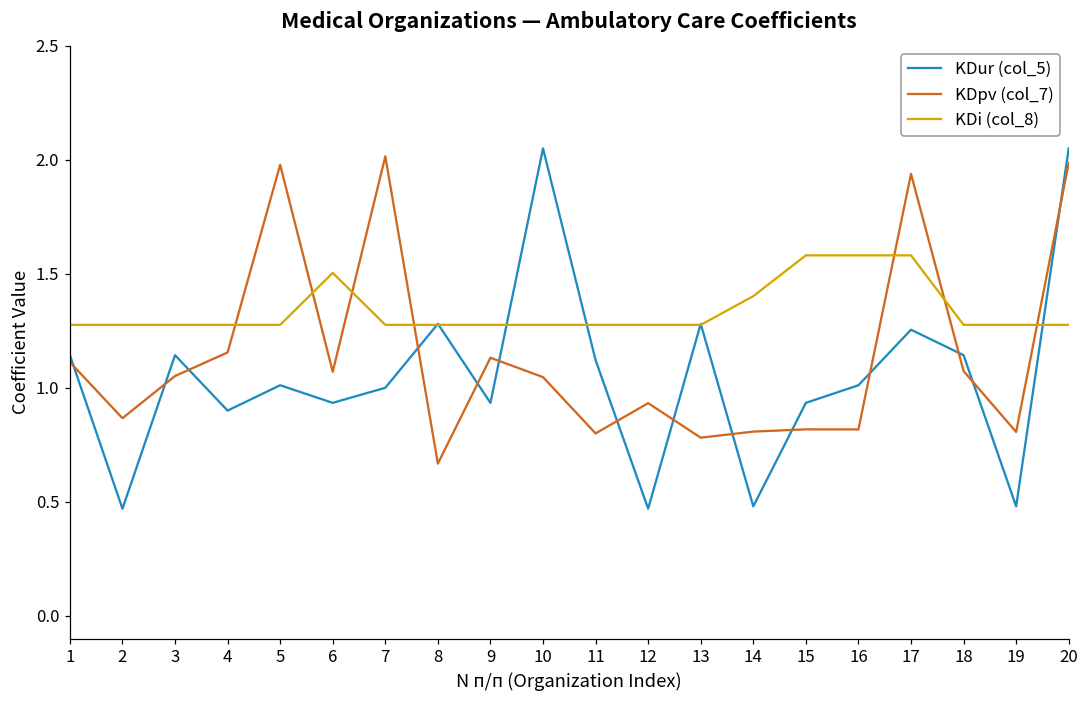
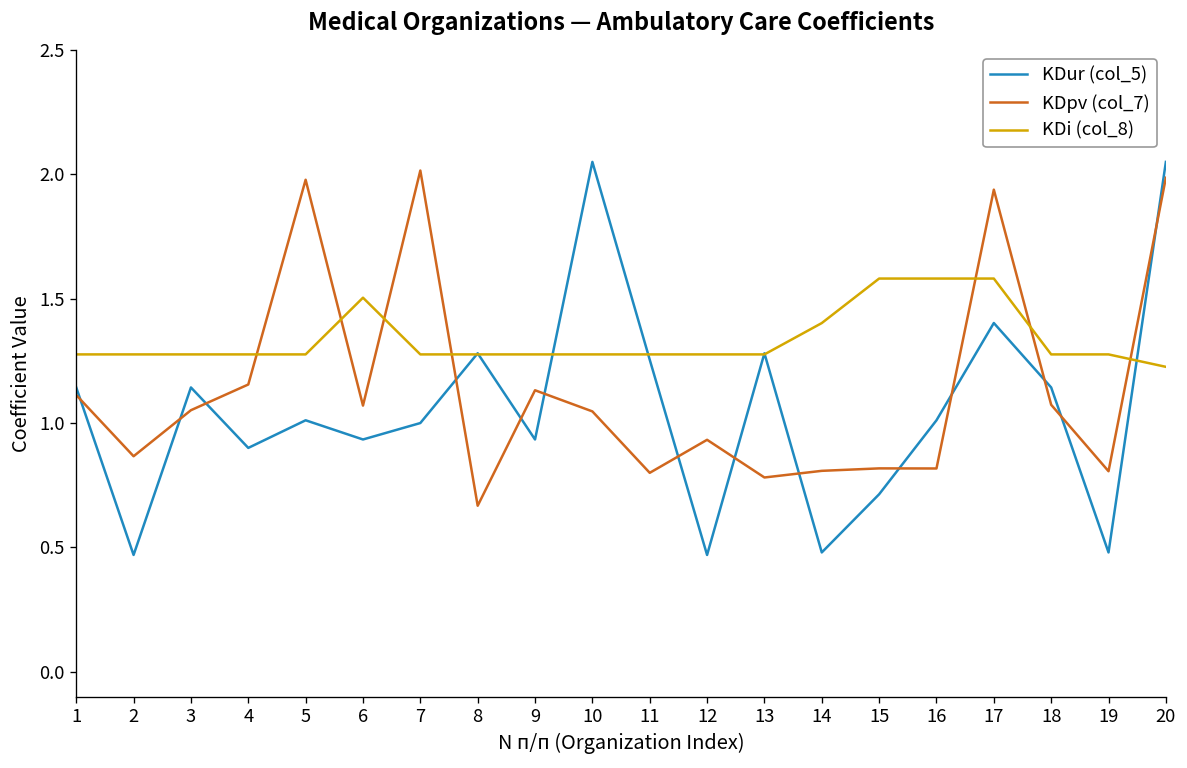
  {
    "KDur (col_5)": {
      "1": 1.14,
      "2": 0.47,
      "3": 1.14,
      "4": 0.90,
      "5": 1.01,
      "6": 0.93,
      "7": 1.00,
      "9": 0.93,
      "10": 2.05,
-     "11": 1.12,
+     "11": 1.25,
      "12": 0.47,
      "14": 0.48,
-     "15": 0.93,
+     "15": 0.71,
      "16": 1.01,
-     "17": 1.25,
+     "17": 1.40,
      "18": 1.14,
      "19": 0.48,
      "20": 2.05
    },
    "KDpv (col_7)": {
      "1": 1.11,
      "2": 0.87,
      "3": 1.05,
      "4": 1.16,
      "5": 1.98,
      "6": 1.07,
      "7": 2.02,
      "8": 0.67,
      "9": 1.13,
      "10": 1.05,
      "11": 0.80,
      "12": 0.93,
      "13": 0.78,
      "14": 0.81,
      "15": 0.82,
      "16": 0.82,
      "17": 1.94,
      "18": 1.07,
      "19": 0.81,
      "20": 1.99
    },
    "KDi (col_8)": {
      "1": 1.28,
      "2": 1.28,
      "3": 1.28,
      "4": 1.28,
      "5": 1.28,
      "6": 1.50,
      "7": 1.28,
      "9": 1.28,
      "10": 1.28,
      "11": 1.28,
      "12": 1.28,
      "14": 1.40,
      "15": 1.58,
      "16": 1.58,
      "17": 1.58,
      "18": 1.28,
      "19": 1.28,
-     "20": 1.28
+     "20": 1.23
    }
  }
